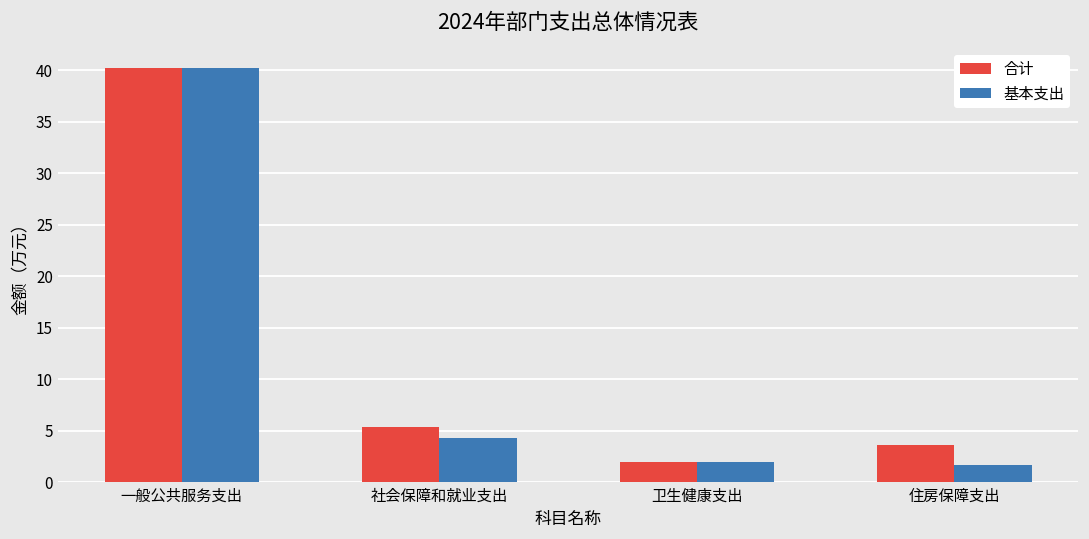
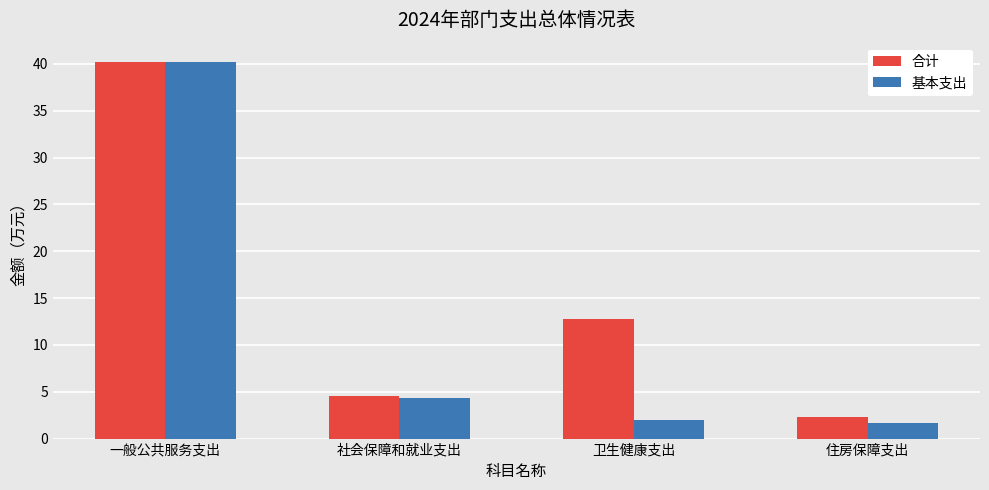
  {
    "合计": {
      "一般公共服务支出": 40,
-     "社会保障和就业支出": 5.4,
-     "卫生健康支出": 2,
-     "住房保障支出": 4
+     "社会保障和就业支出": 4.5,
+     "卫生健康支出": 13,
+     "住房保障支出": 2
    },
    "基本支出": {
      "一般公共服务支出": 40,
      "社会保障和就业支出": 4,
      "卫生健康支出": 2,
      "住房保障支出": 2
    }
  }
